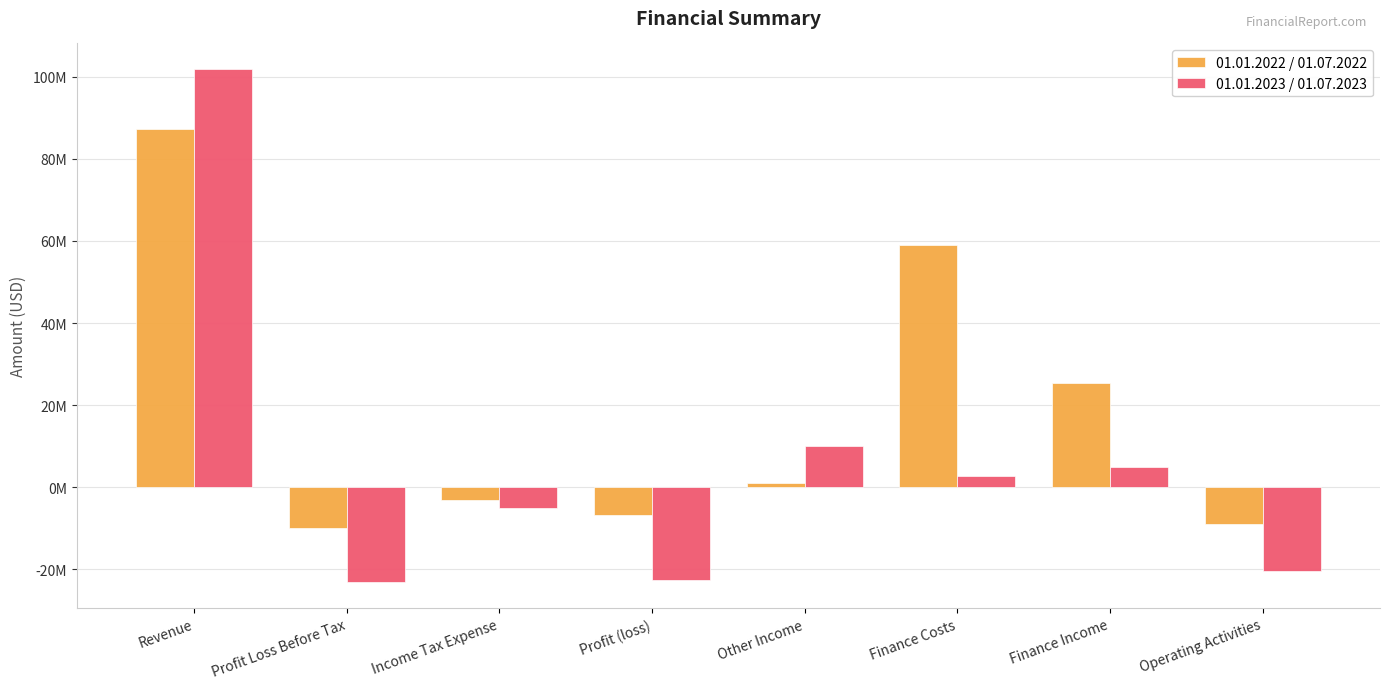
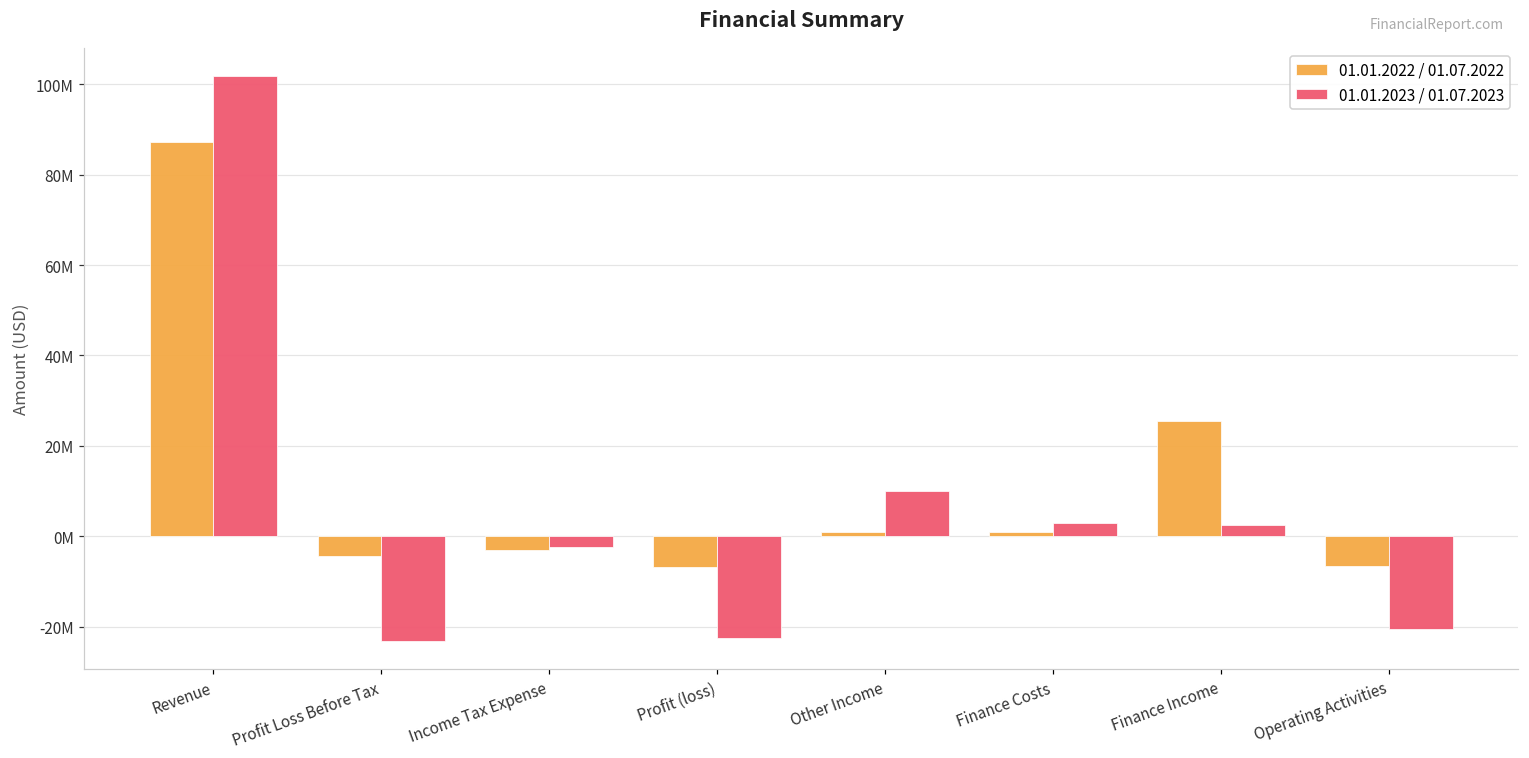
  {
    "01.01.2022 / 01.07.2022": {
      "Revenue": 87000000,
-     "Profit Loss Before Tax": -10000000,
+     "Profit Loss Before Tax": -4000000,
      "Income Tax Expense": -3000000,
      "Profit (loss)": -7000000,
      "Other Income": 1000000,
-     "Finance Costs": 59000000,
+     "Finance Costs": 1000000,
      "Finance Income": 26000000,
-     "Operating Activities": -9000000
+     "Operating Activities": -7000000
    },
    "01.01.2023 / 01.07.2023": {
      "Revenue": 102000000,
      "Profit Loss Before Tax": -23000000,
-     "Income Tax Expense": -5000000,
+     "Income Tax Expense": -2000000,
      "Profit (loss)": -23000000,
      "Other Income": 10000000,
      "Finance Costs": 3000000,
-     "Finance Income": 5000000,
+     "Finance Income": 3000000,
      "Operating Activities": -20000000
    }
  }
